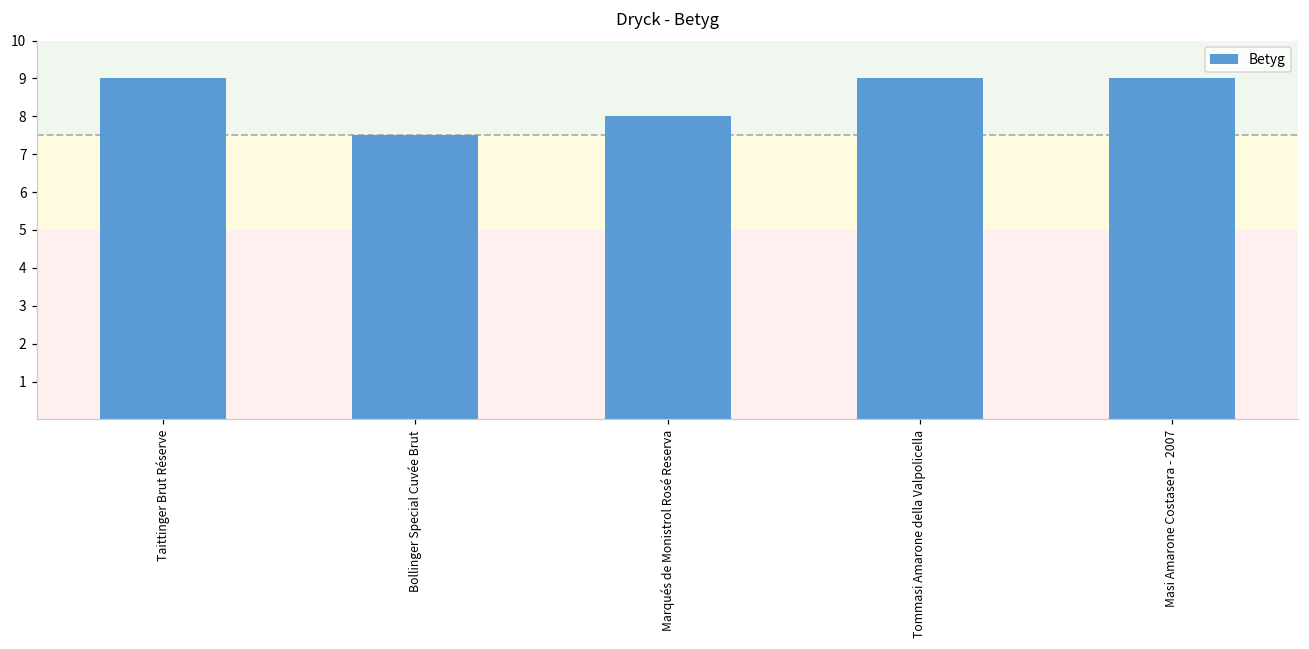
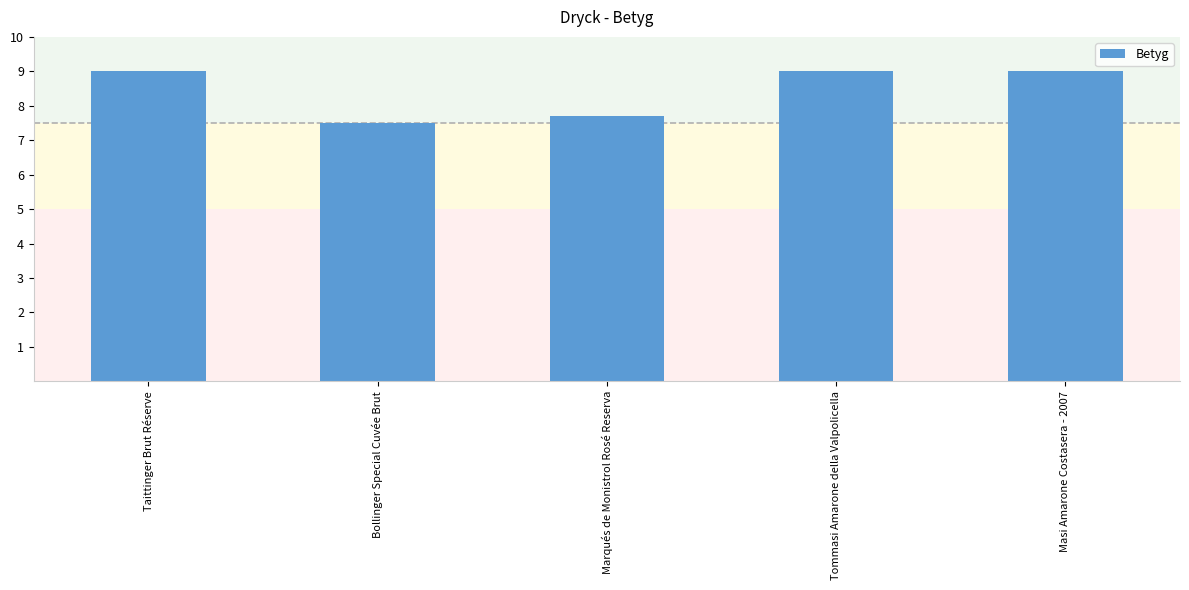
  {
    "Taittinger Brut Réserve": 9.0,
    "Bollinger Special Cuvée Brut": 7.5,
-   "Marqués de Monistrol Rosé Reserva": 8.0,
+   "Marqués de Monistrol Rosé Reserva": 7.7,
    "Tommasi Amarone della Valpolicella": 9.0,
    "Masi Amarone Costasera - 2007": 9.0
  }
